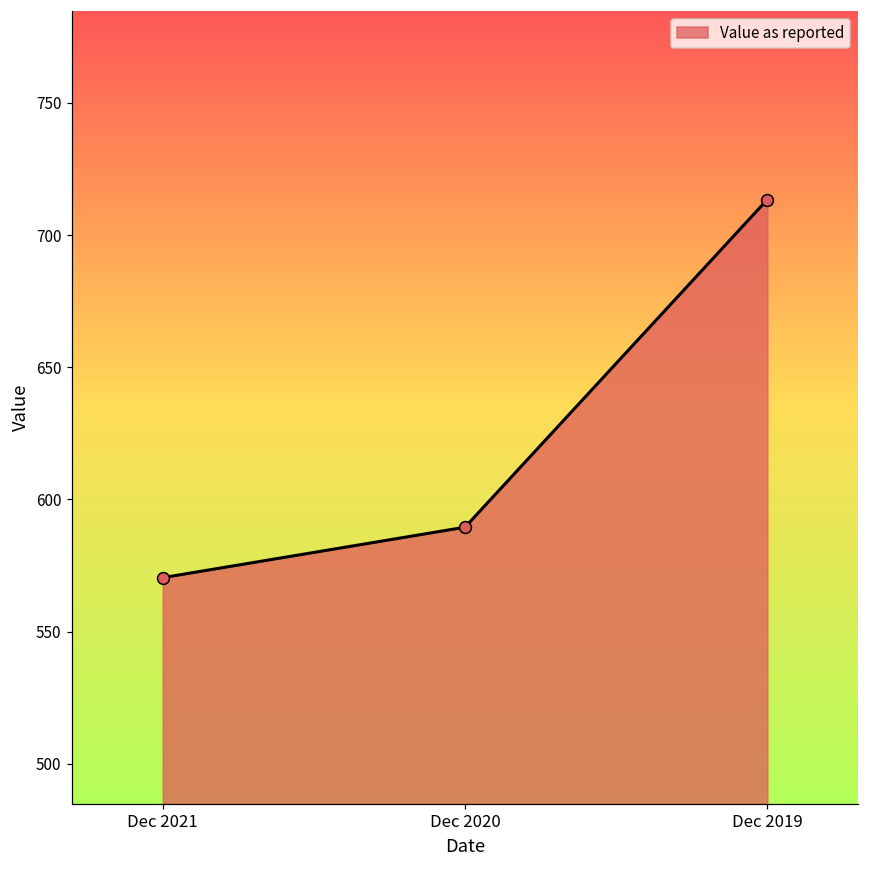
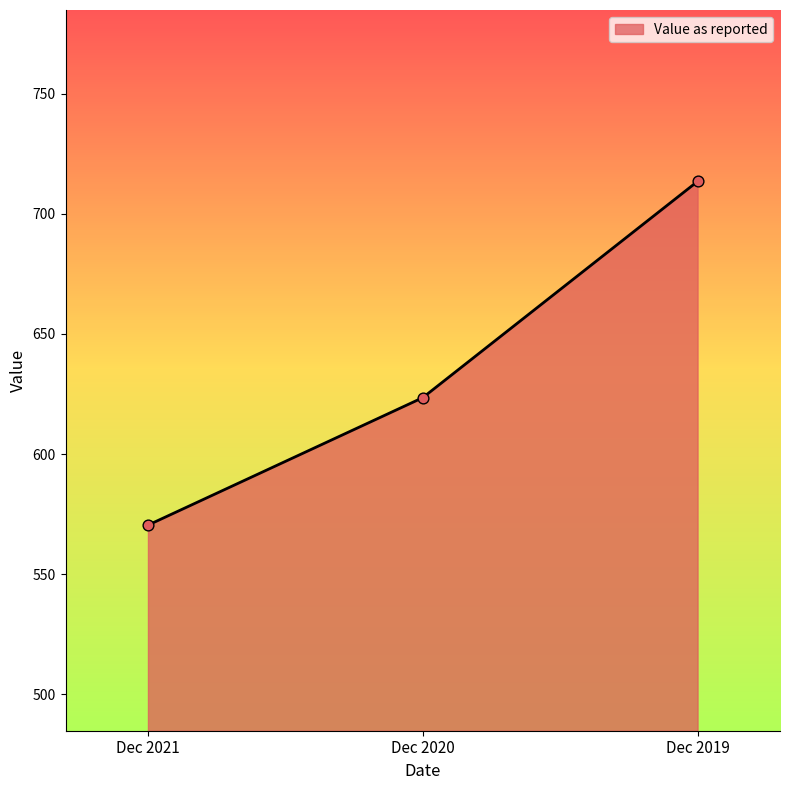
  {
    "Dec 2021": 570,
-   "Dec 2020": 589,
+   "Dec 2020": 623,
    "Dec 2019": 713
  }
